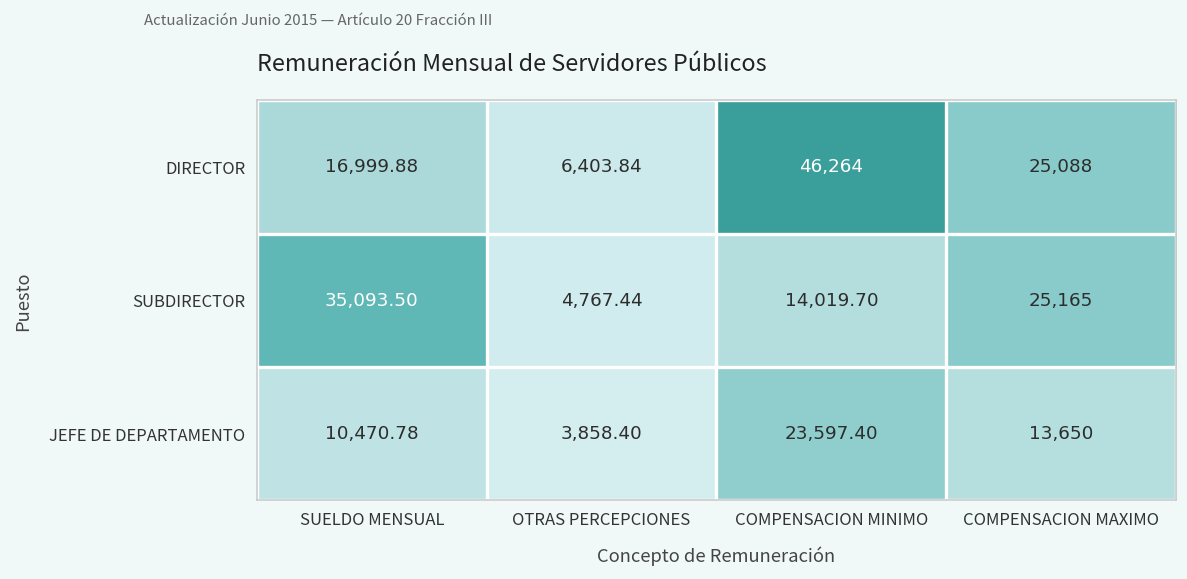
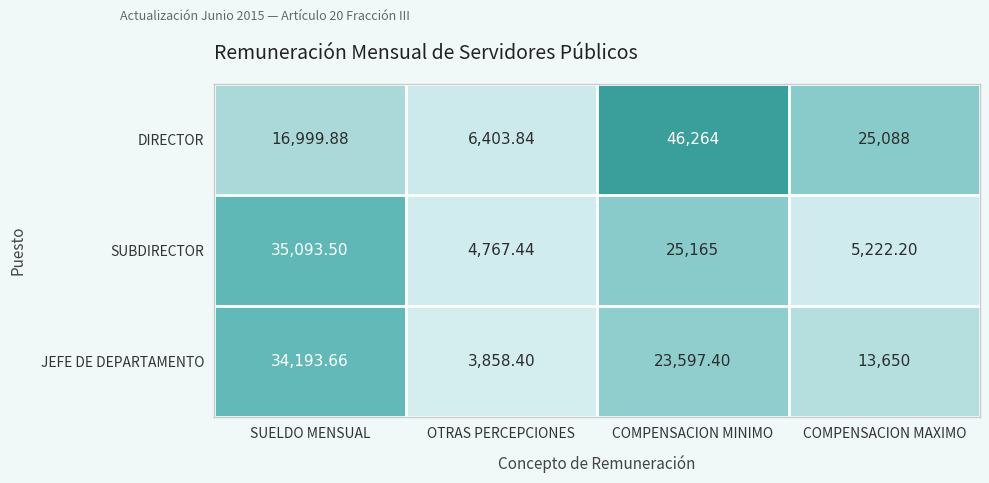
  {
    "DIRECTOR": {
      "SUELDO MENSUAL": "16,999.88",
      "OTRAS PERCEPCIONES": "6,403.84",
      "COMPENSACION MINIMO": "46,264",
      "COMPENSACION MAXIMO": "25,088"
    },
    "SUBDIRECTOR": {
      "SUELDO MENSUAL": "35,093.50",
      "OTRAS PERCEPCIONES": "4,767.44",
-     "COMPENSACION MINIMO": "14,019.70",
-     "COMPENSACION MAXIMO": "25,165"
+     "COMPENSACION MINIMO": "25,165",
+     "COMPENSACION MAXIMO": "5,222.20"
    },
    "JEFE DE DEPARTAMENTO": {
-     "SUELDO MENSUAL": "10,470.78",
+     "SUELDO MENSUAL": "34,193.66",
      "OTRAS PERCEPCIONES": "3,858.40",
      "COMPENSACION MINIMO": "23,597.40",
      "COMPENSACION MAXIMO": "13,650"
    }
  }
